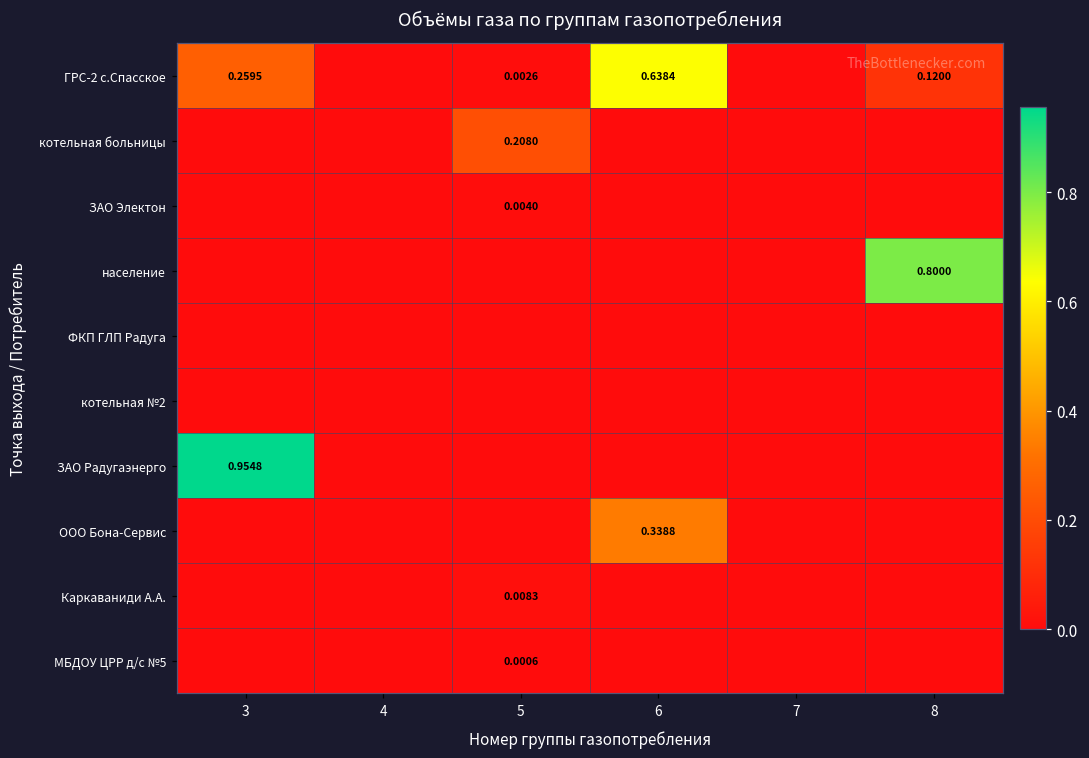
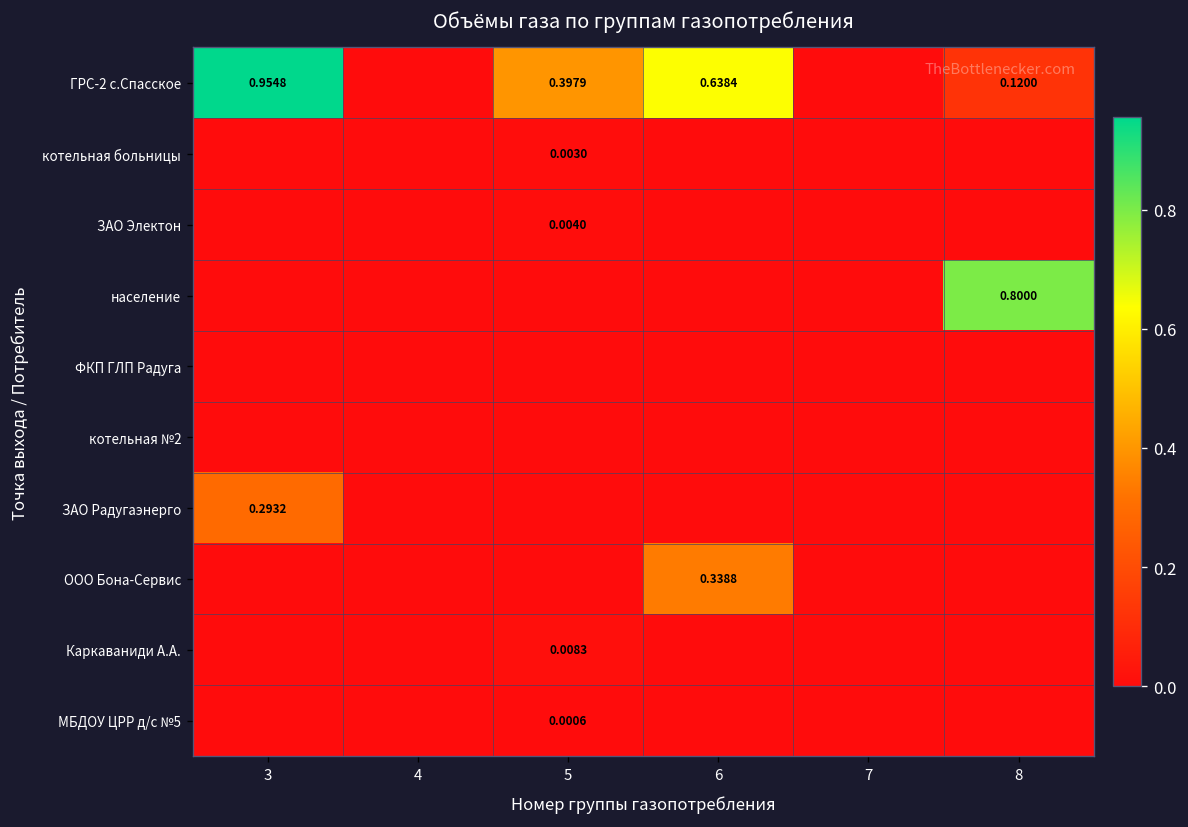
  {
    "ГРС-2 с.Спасское": {
-     "3": 0.2595,
-     "5": 0.0026,
+     "3": 0.9548,
+     "5": 0.3979,
      "6": 0.6384
    },
    "котельная больницы": {
-     "5": 0.2080
+     "5": 0.0030
    },
    "ЗАО Электон": {
      "5": 0.0040
    },
    "население": {
      "8": 0.8000
    },
    "ЗАО Радугаэнерго": {
-     "3": 0.9548
+     "3": 0.2932
    },
    "ООО Бона-Сервис": {
      "6": 0.3388
    },
    "Каркаваниди А.А.": {
      "5": 0.0083
    },
    "МБДОУ ЦРР д/с №5": {
      "5": 0.0006
    }
  }
